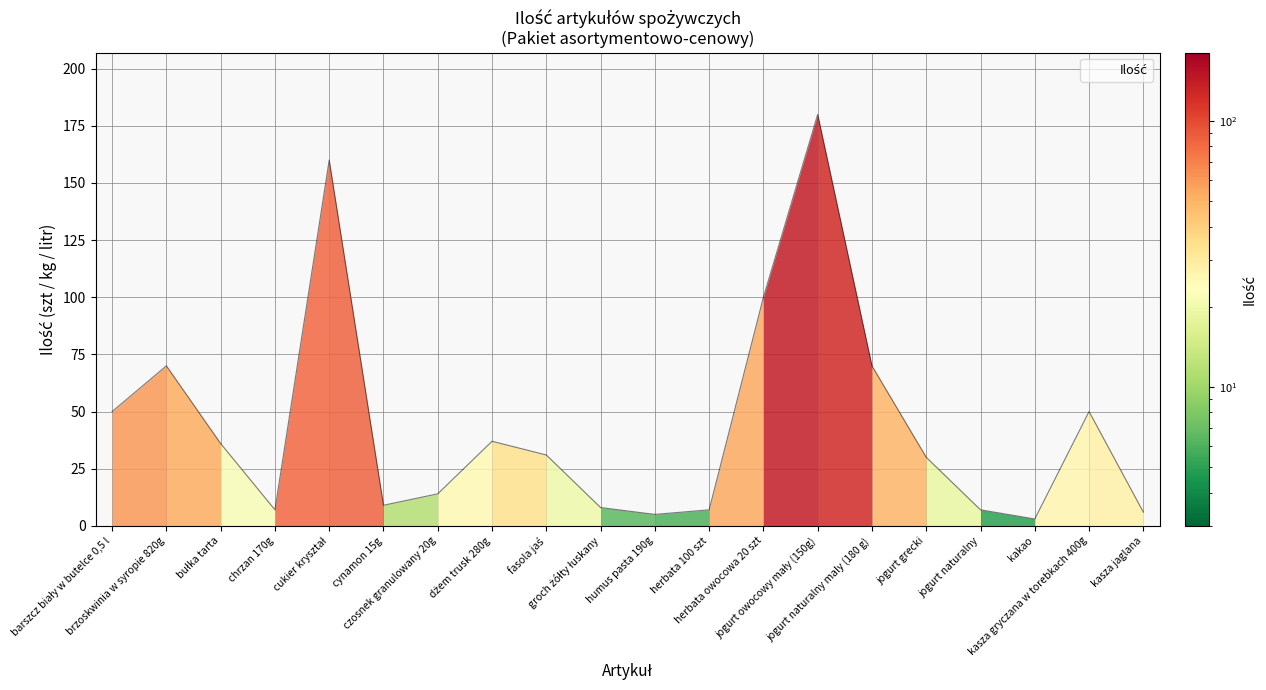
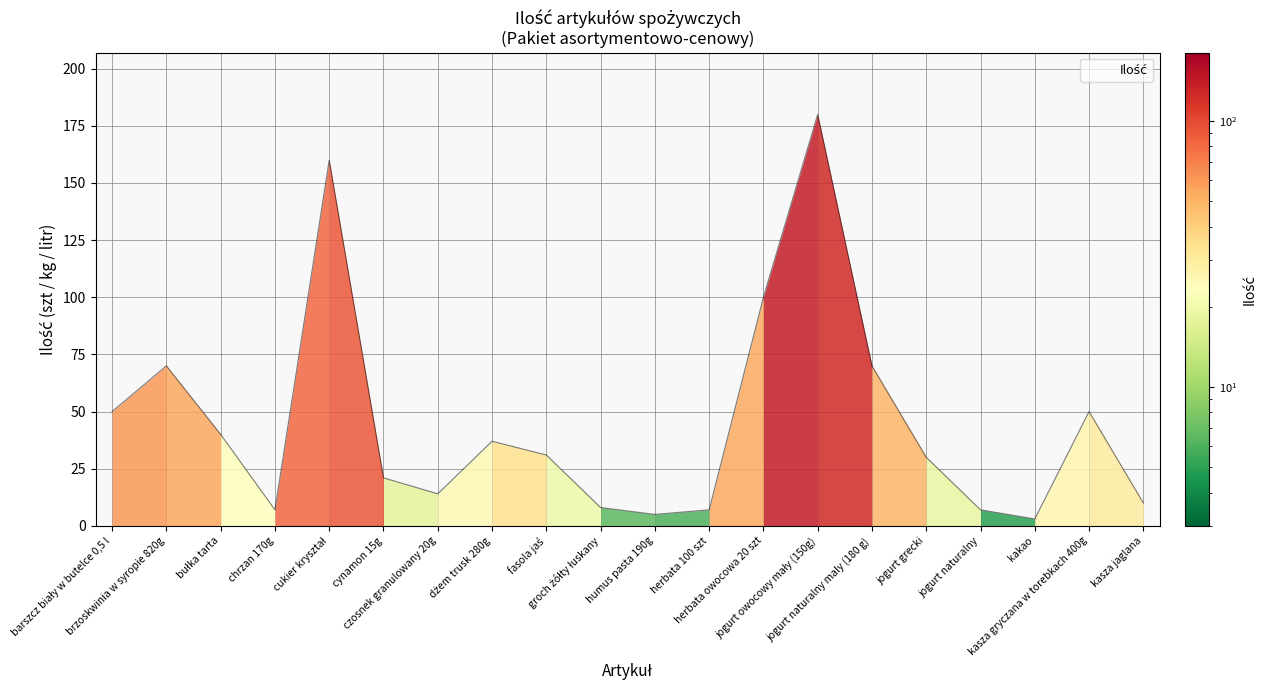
  {
    "Ilość": {
-     "bułka tarta": 36,
-     "cynamon 15g": 9,
-     "kasza jaglana": 6
+     "bułka tarta": 40,
+     "cynamon 15g": 21,
+     "kasza jaglana": 10
    }
  }
